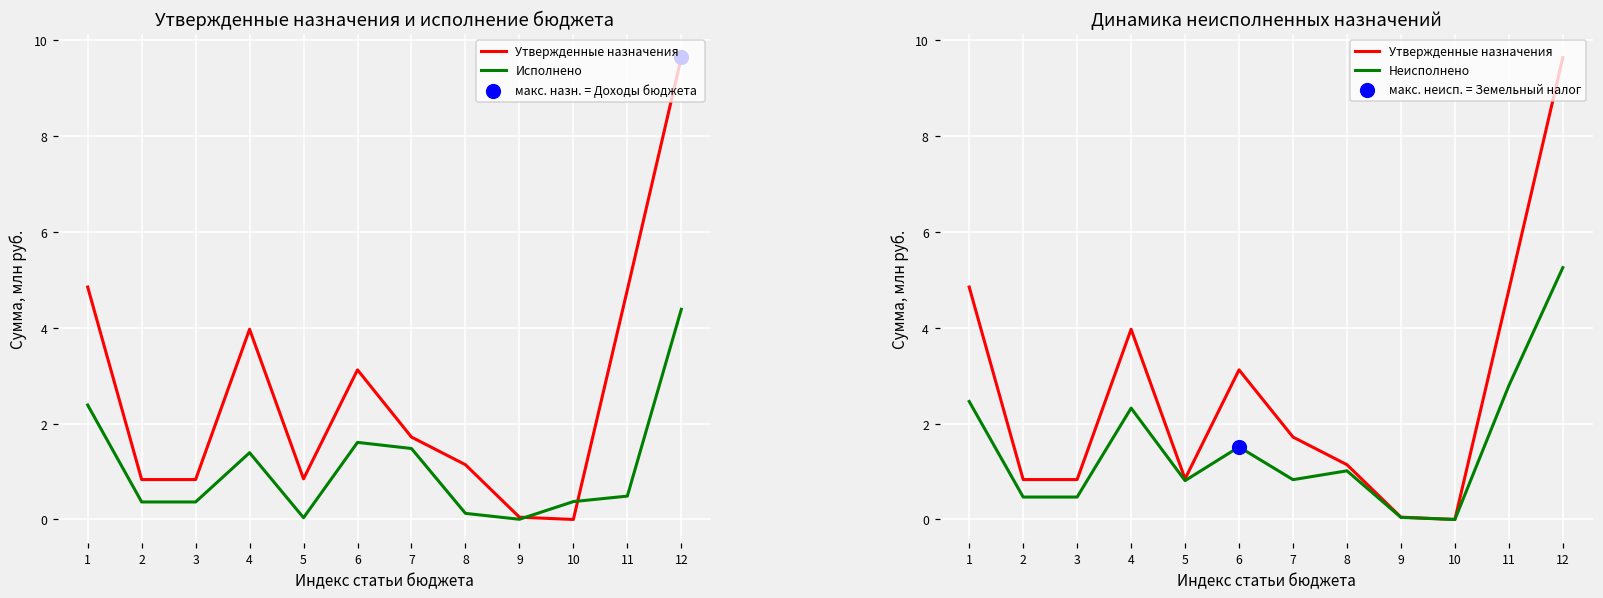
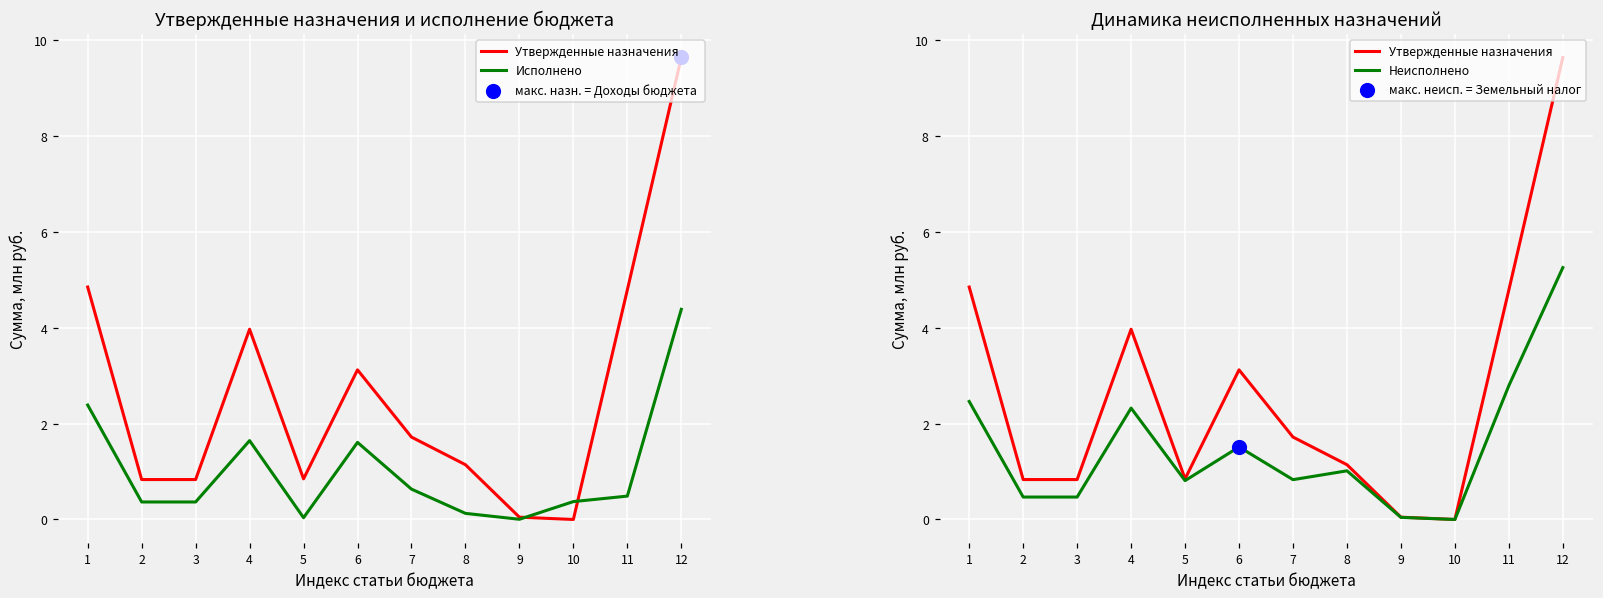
  {
    "Утвержденные назначения и исполнение бюджета": {
      "Утвержденные назначения": {
        "1": 4.8,
        "2": 0.8,
        "3": 0.8,
        "4": 4.0,
        "5": 0.8,
        "6": 3.1,
        "7": 1.7,
        "8": 1.1,
        "10": 0.0,
        "11": 4.8
      },
      "Исполнено": {
        "1": 2.4,
        "2": 0.4,
        "3": 0.4,
-       "4": 1.4,
+       "4": 1.6,
        "5": 0.0,
        "6": 1.6,
-       "7": 1.5,
+       "7": 0.6,
        "8": 0.1,
        "10": 0.4,
        "11": 0.5,
        "12": 4.4
      }
    },
    "Динамика неисполненных назначений": {
      "Утвержденные назначения": {
        "1": 4.8,
        "2": 0.8,
        "3": 0.8,
        "4": 4.0,
        "6": 3.1,
        "7": 1.7,
        "8": 1.1,
        "11": 4.8
      },
      "Неисполнено": {
        "1": 2.5,
        "2": 0.5,
        "3": 0.5,
        "4": 2.3,
        "7": 0.8,
        "8": 1.0,
        "11": 2.8,
        "12": 5.3
      }
    }
  }
